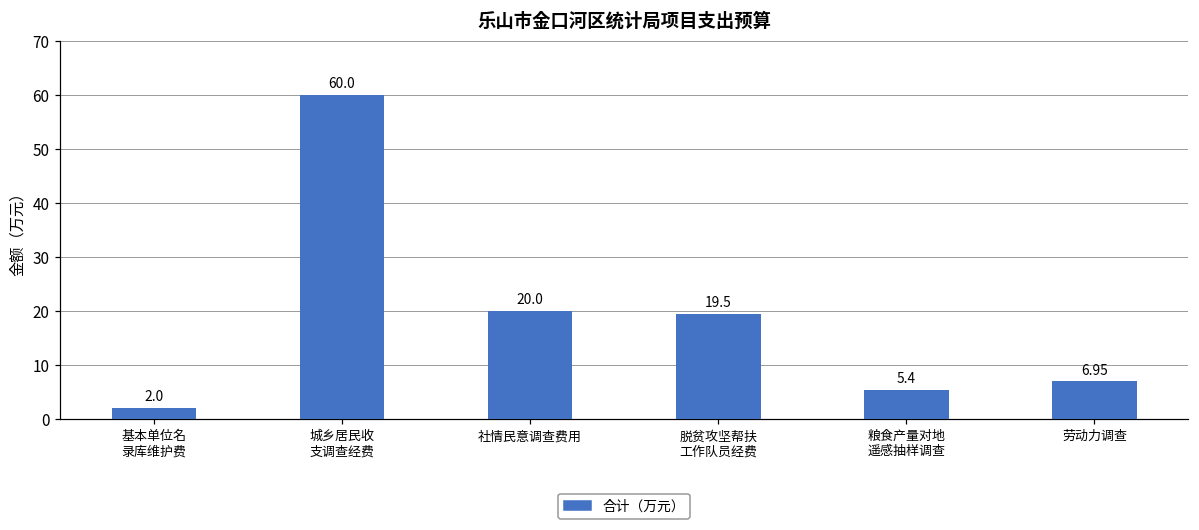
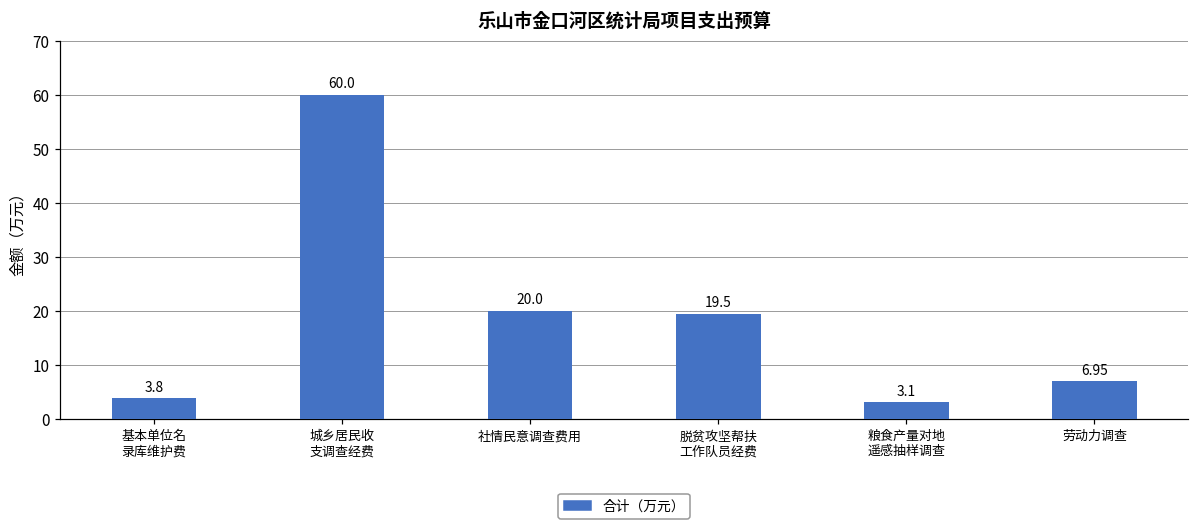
  {
-   "基本单位名 录库维护费": 2.0,
+   "基本单位名 录库维护费": 3.8,
    "城乡居民收 支调查经费": 60.0,
    "社情民意调查费用": 20.0,
    "脱贫攻坚帮扶 工作队员经费": 19.5,
-   "粮食产量对地 遥感抽样调查": 5.4,
+   "粮食产量对地 遥感抽样调查": 3.1,
    "劳动力调查": 6.95
  }
